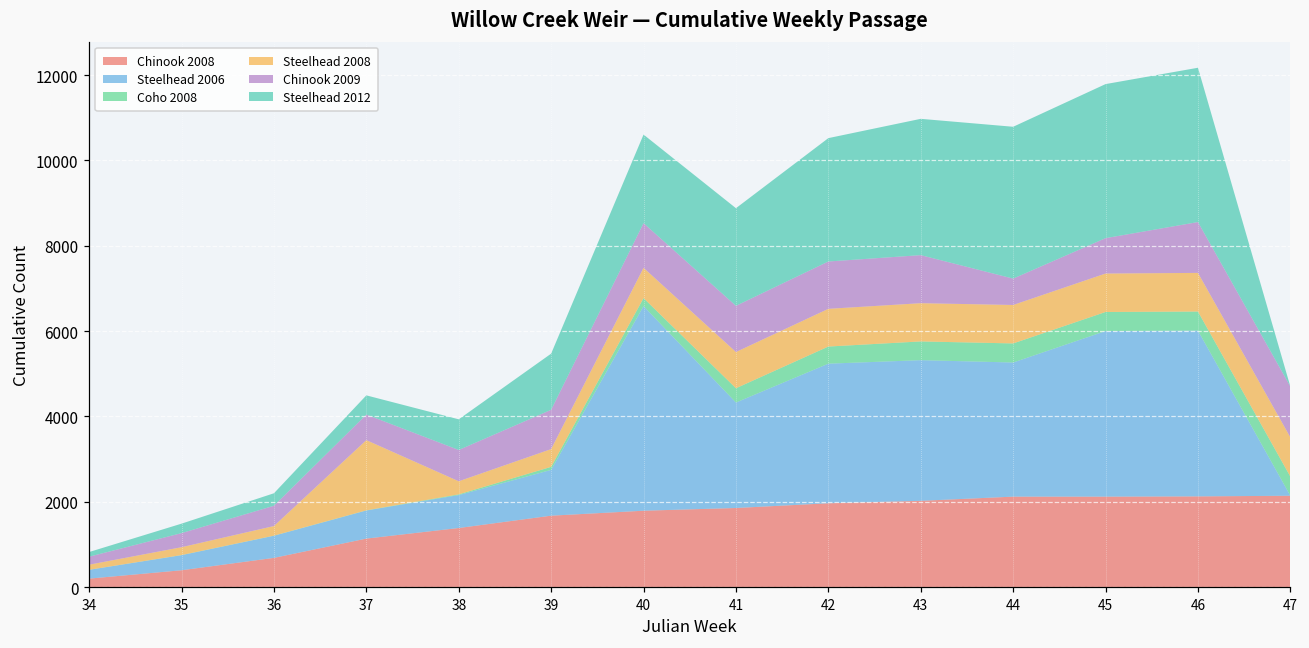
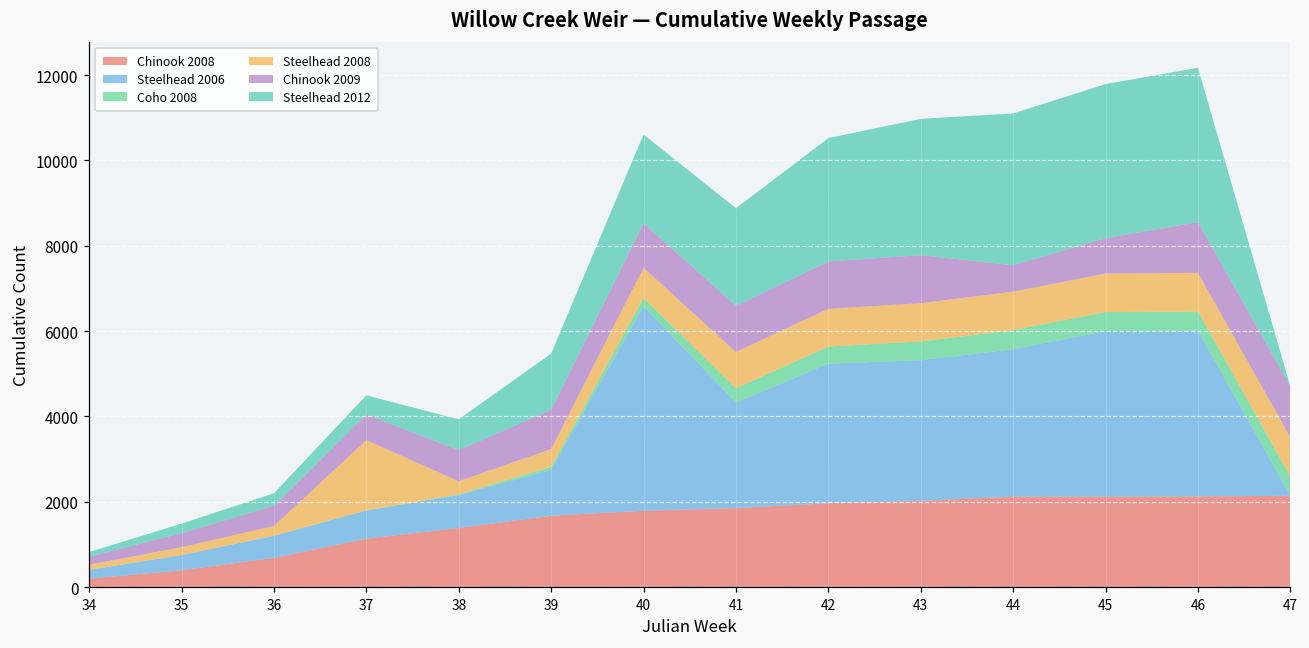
  {
    "Chinook 2008": {
      "34": 200,
      "35": 400,
      "36": 700,
      "37": 1100,
      "38": 1400,
      "39": 1700,
      "40": 1800,
      "41": 1900,
      "42": 2000,
      "43": 2000,
      "44": 2100,
      "45": 2100,
      "46": 2100
    },
    "Steelhead 2006": {
      "39": 1100,
      "40": 4800,
      "41": 2500,
      "42": 3300,
      "43": 3300,
-     "44": 3100,
+     "44": 3500,
      "45": 3900,
      "46": 3900
    },
    "Steelhead 2008": {
      "34": 100,
      "35": 200,
      "36": 200,
      "37": 1600,
      "38": 300,
      "39": 400,
      "40": 700,
      "41": 800,
      "42": 900,
      "43": 900,
      "44": 900,
      "45": 900,
      "46": 900,
      "47": 900
    },
    "Chinook 2009": {
      "34": 200,
      "35": 300,
      "36": 500,
      "37": 600,
      "38": 700,
      "39": 900,
      "40": 1000,
      "41": 1100,
      "42": 1100,
      "43": 1100,
      "44": 600,
      "45": 800,
      "46": 1200
    }
  }
